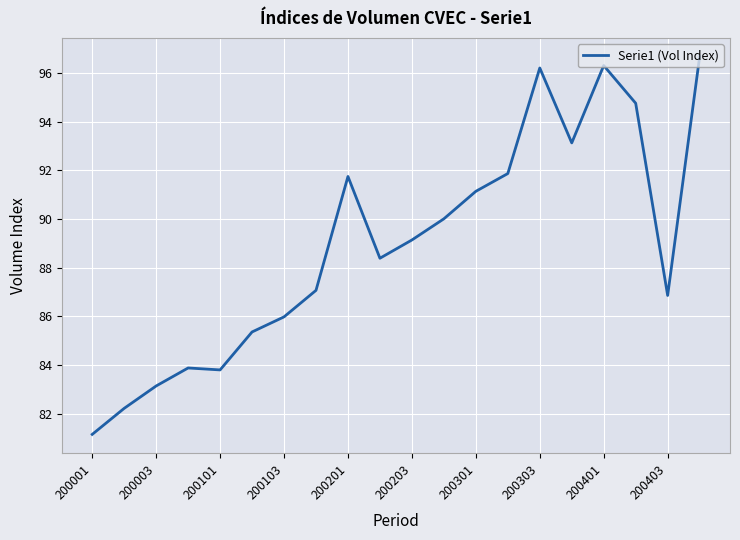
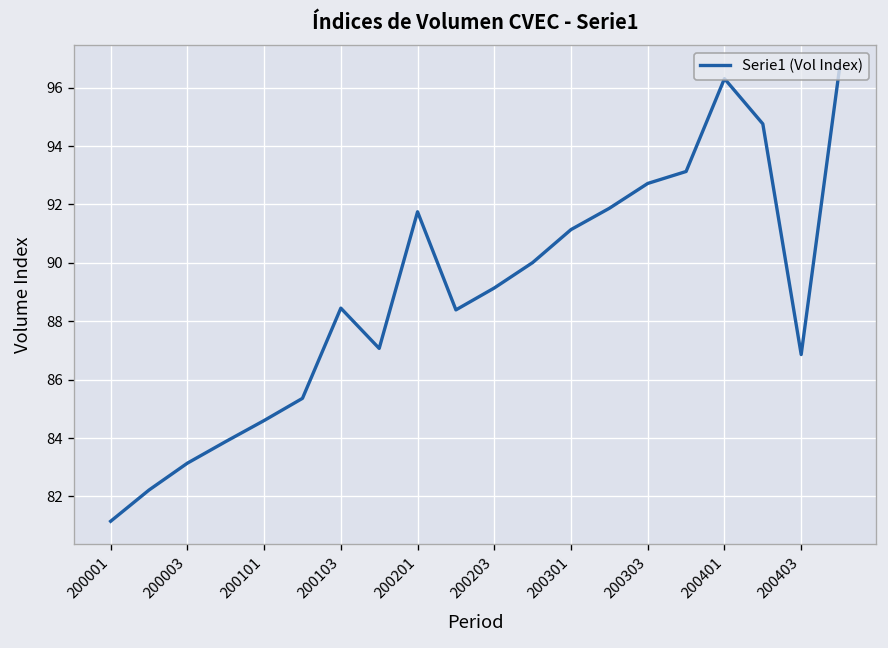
  {
    "200001": 81.2,
    "200003": 83.1,
-   "200101": 83.8,
-   "200103": 86.0,
+   "200101": 84.6,
+   "200103": 88.5,
    "200201": 91.8,
    "200203": 89.1,
    "200301": 91.1,
-   "200303": 96.2,
+   "200303": 92.7,
    "200403": 86.9
  }
